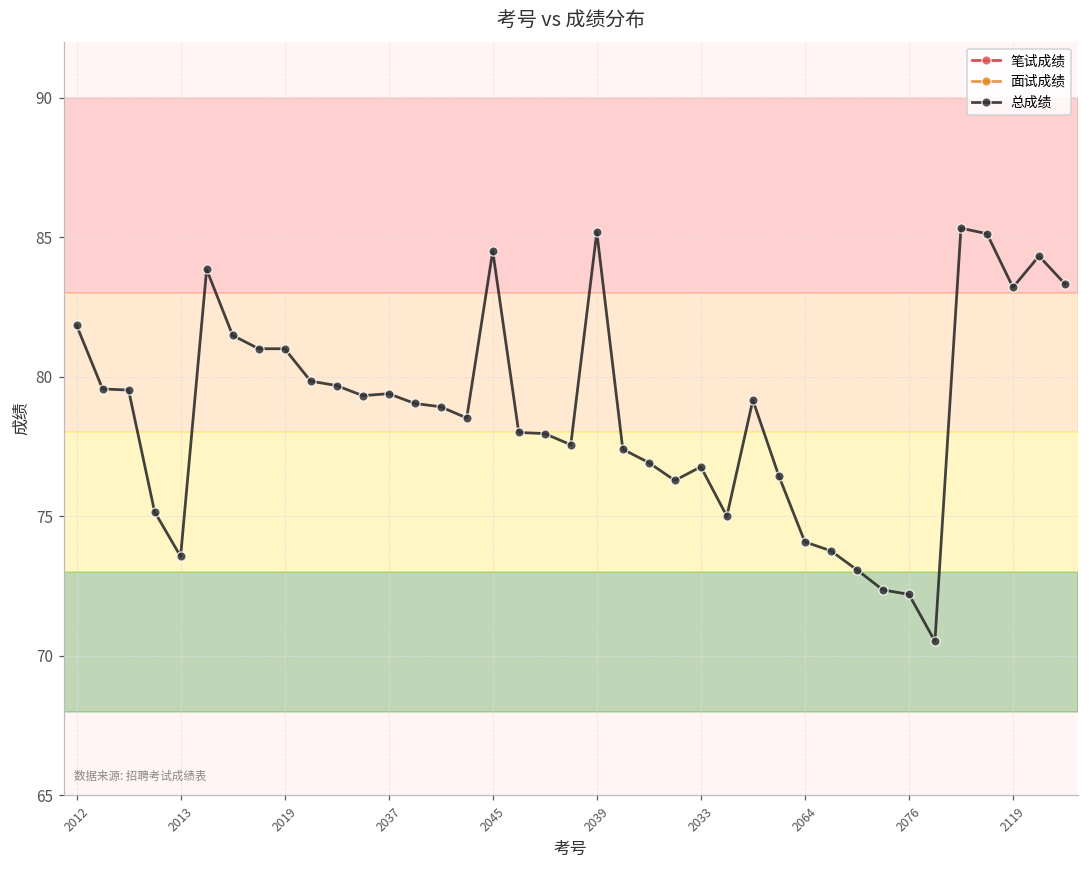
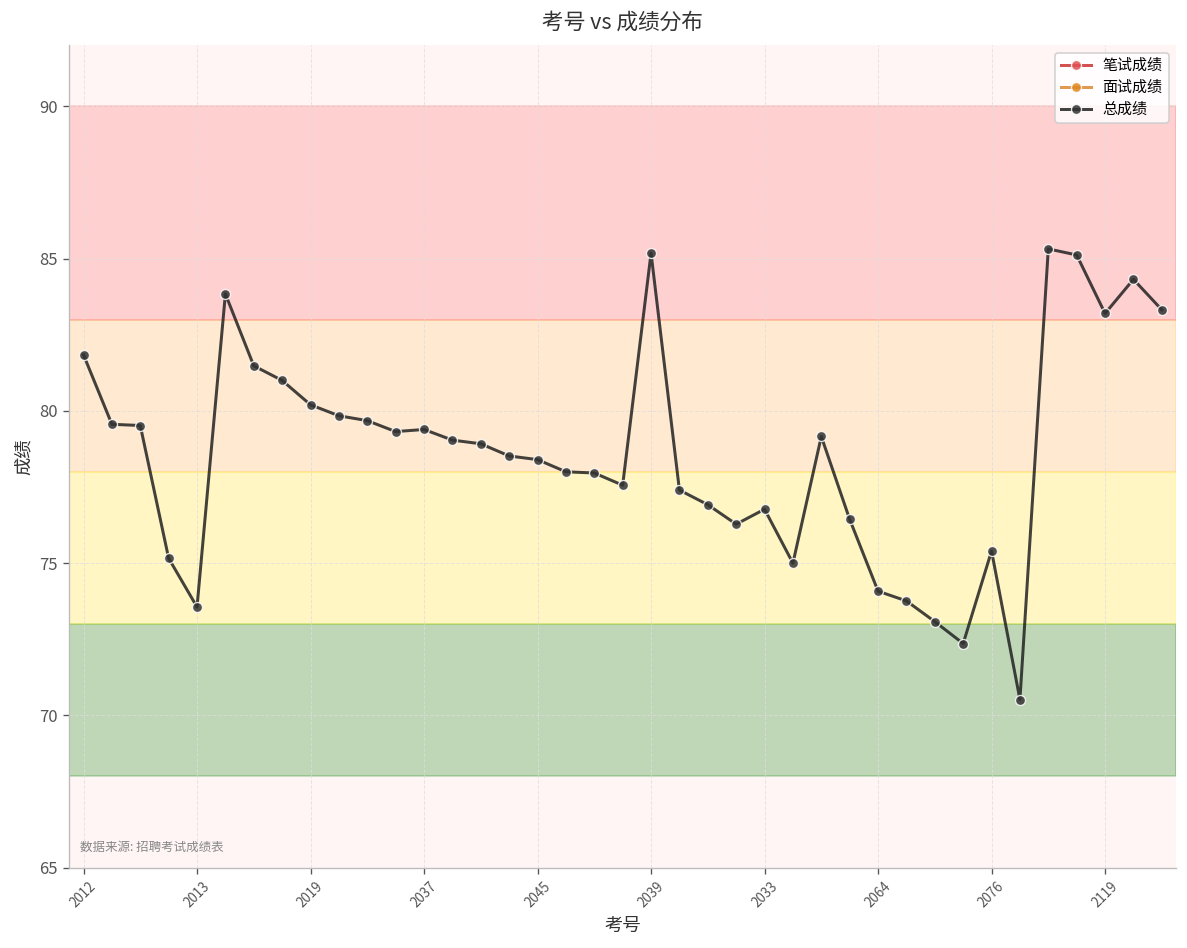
  {
    "总成绩": {
      "2012": 81.8,
      "2013": 73.6,
-     "2019": 81.0,
+     "2019": 80.2,
      "2037": 79.4,
-     "2045": 84.5,
+     "2045": 78.4,
      "2039": 85.2,
      "2033": 76.8,
      "2064": 74.1,
-     "2076": 72.2,
+     "2076": 75.4,
      "2119": 83.2
    }
  }
